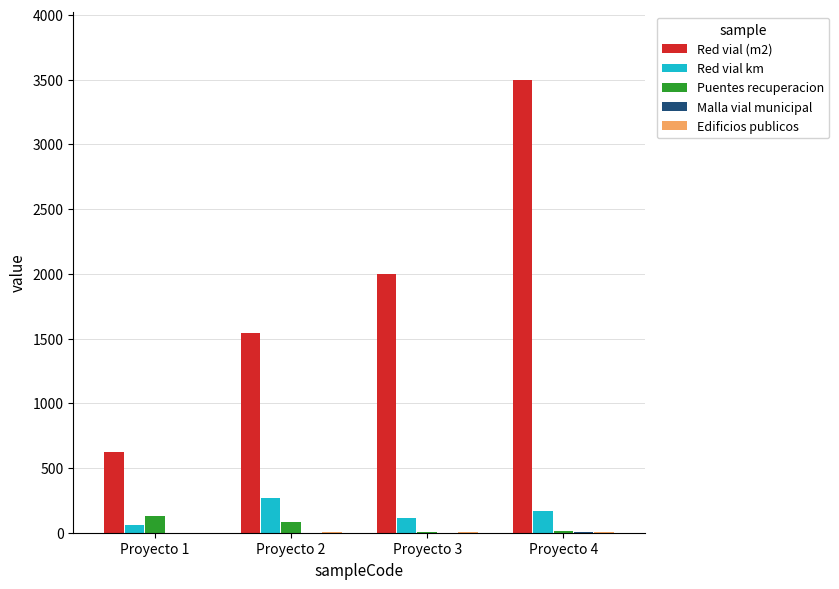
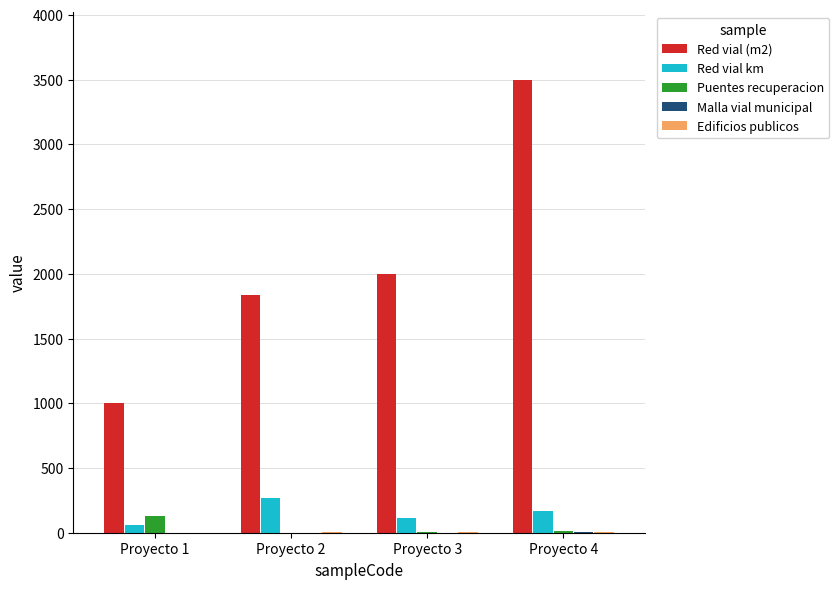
  {
    "Red vial (m2)": {
-     "Proyecto 1": 630,
-     "Proyecto 2": 1540,
+     "Proyecto 1": 1000,
+     "Proyecto 2": 1830,
      "Proyecto 3": 2000,
      "Proyecto 4": 3500
    },
    "Red vial km": {
      "Proyecto 1": 60,
      "Proyecto 2": 270,
      "Proyecto 3": 110,
      "Proyecto 4": 170
    },
    "Puentes recuperacion": {
      "Proyecto 1": 130,
-     "Proyecto 2": 90
+     "Proyecto 2": 0
    },
    "Malla vial municipal": {
      "Proyecto 1": 0,
      "Proyecto 2": 0
    }
  }
